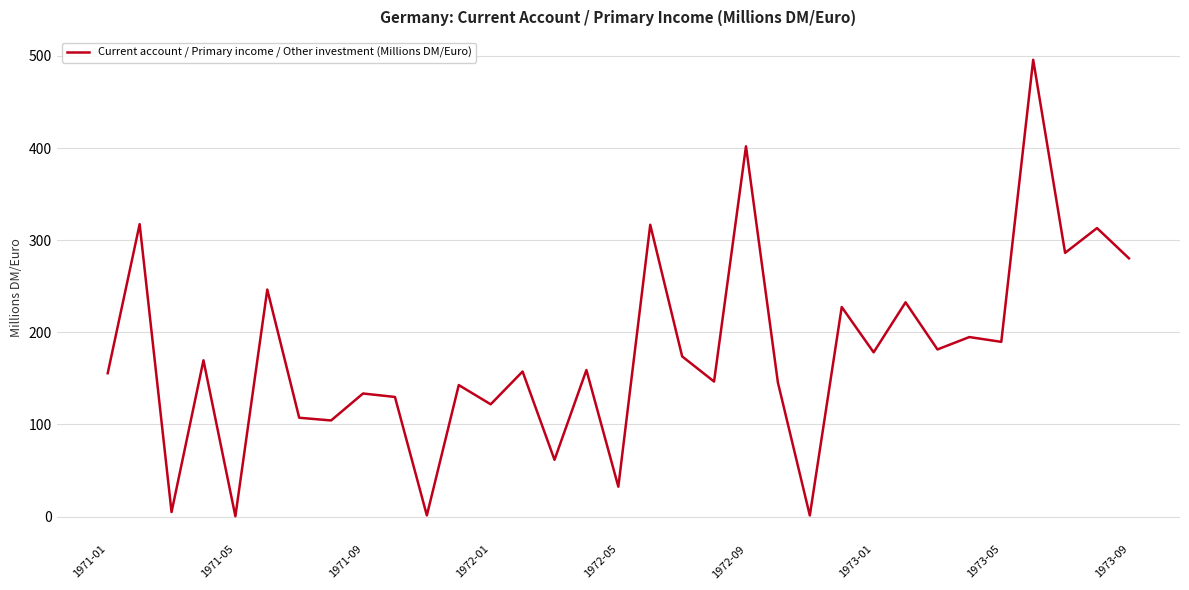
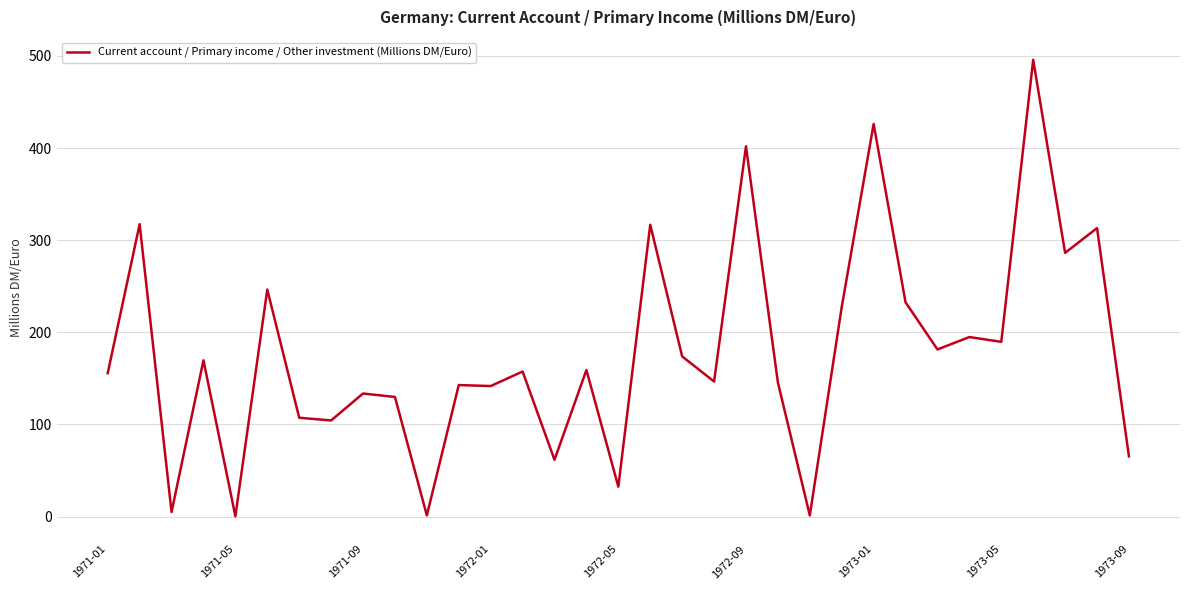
  {
    "1971-01": 160,
    "1971-05": 0,
    "1971-09": 130,
-   "1972-01": 120,
+   "1972-01": 140,
    "1972-05": 30,
    "1972-09": 400,
-   "1973-01": 180,
+   "1973-01": 430,
    "1973-05": 190,
-   "1973-09": 280
+   "1973-09": 70
  }
